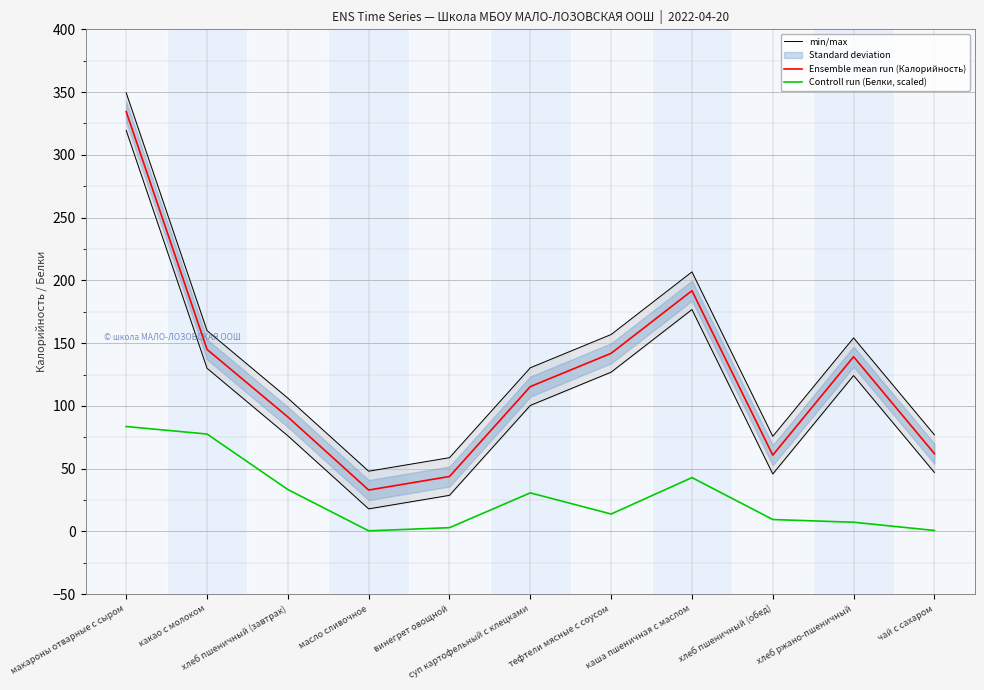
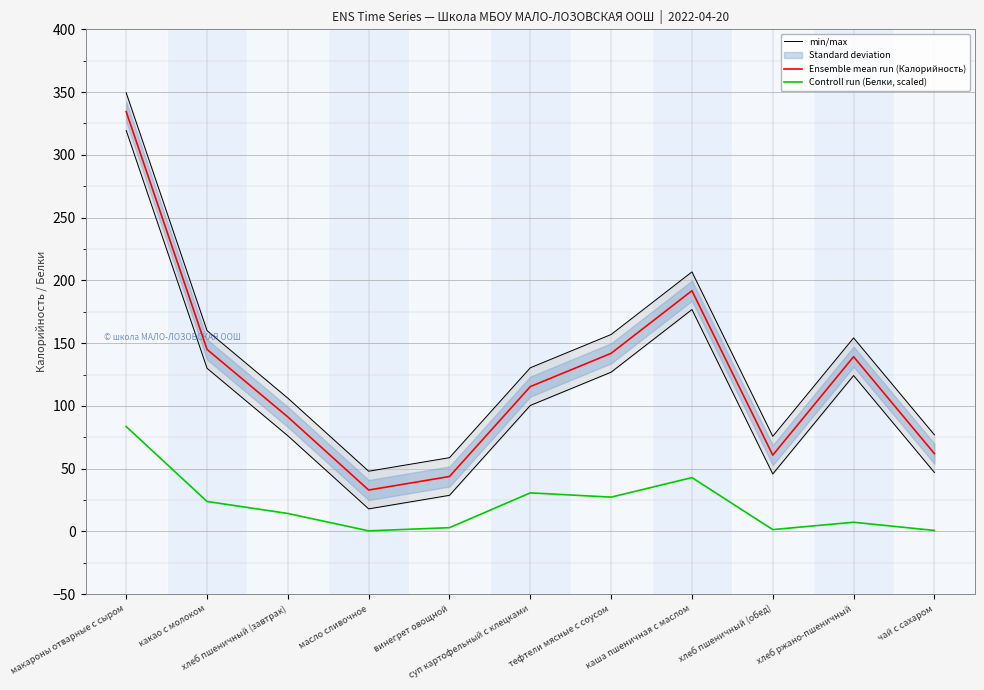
  {
    "Ensemble mean run (Калорийность)": {
      "макароны отварные с сыром": 334,
      "какао с молоком": 145,
      "хлеб пшеничный (завтрак)": 91,
      "масло сливочное": 33,
      "винегрет овощной": 44,
      "суп картофельный с клецками": 115,
      "тефтели мясные с соусом": 142,
      "каша пшеничная с маслом": 192,
      "хлеб пшеничный (обед)": 61,
      "хлеб ржано-пшеничный": 139,
      "чай с сахаром": 62
    },
    "Controll run (Белки, scaled)": {
      "макароны отварные с сыром": 84,
-     "какао с молоком": 78,
-     "хлеб пшеничный (завтрак)": 33,
+     "какао с молоком": 24,
+     "хлеб пшеничный (завтрак)": 14,
      "масло сливочное": 0,
      "винегрет овощной": 3,
      "суп картофельный с клецками": 31,
-     "тефтели мясные с соусом": 14,
+     "тефтели мясные с соусом": 27,
      "каша пшеничная с маслом": 43,
-     "хлеб пшеничный (обед)": 10,
+     "хлеб пшеничный (обед)": 1,
      "хлеб ржано-пшеничный": 7,
      "чай с сахаром": 1
    }
  }
